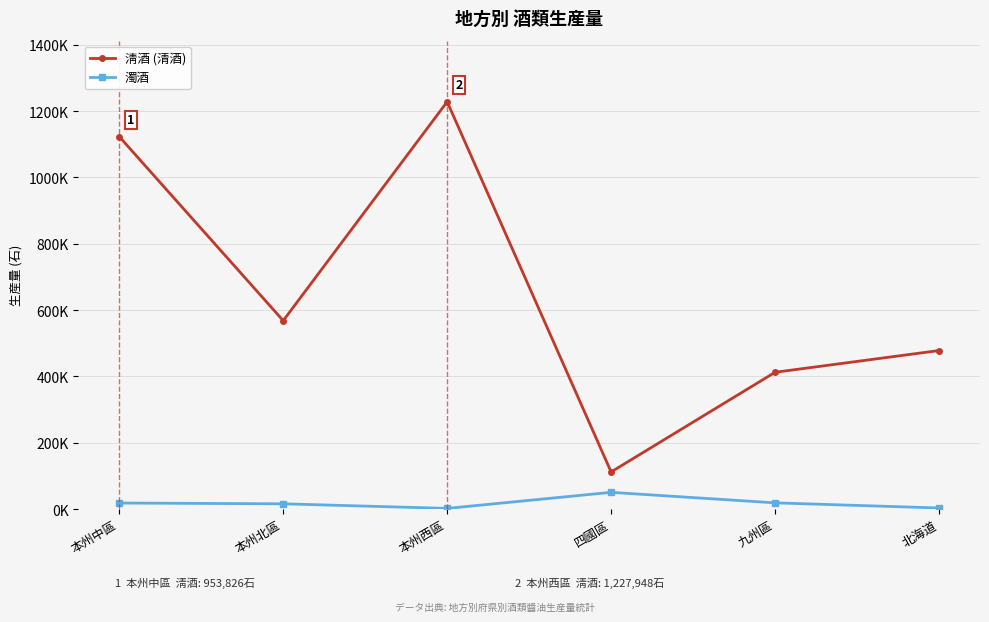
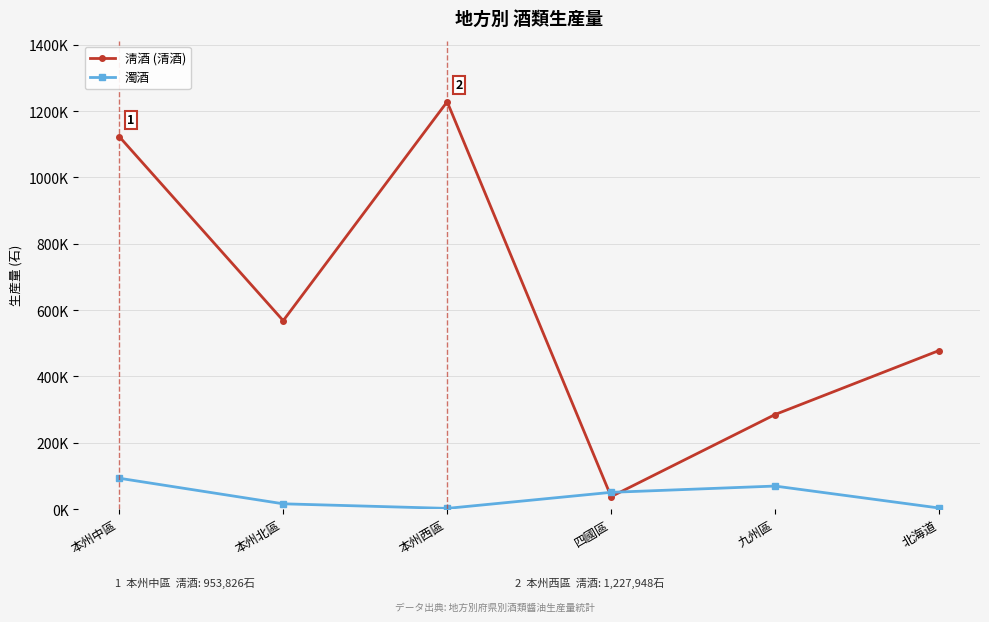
  {
    "淸酒 (清酒)": {
      "本州北區": 570000,
-     "四國區": 110000,
-     "九州區": 410000,
+     "四國區": 40000,
+     "九州區": 280000,
      "北海道": 480000
    },
    "濁酒": {
-     "本州中區": 20000,
+     "本州中區": 90000,
      "本州北區": 20000,
      "本州西區": 0,
      "四國區": 50000,
-     "九州區": 20000,
+     "九州區": 70000,
      "北海道": 0
    }
  }
